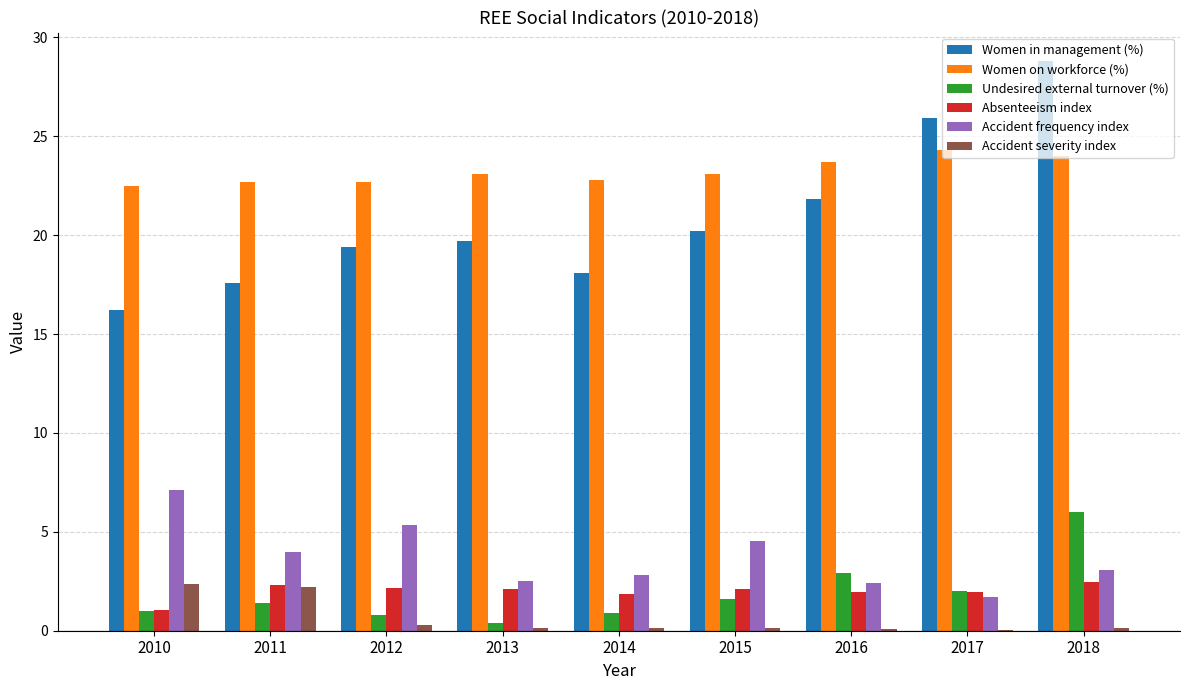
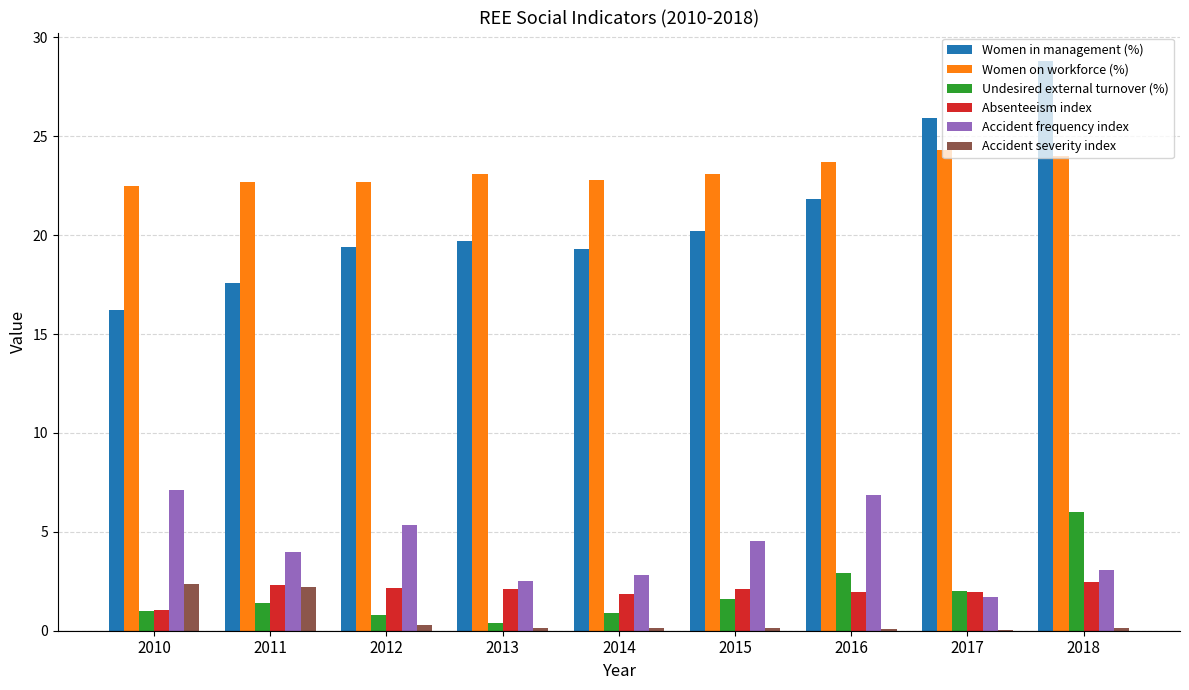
  {
    "Women in management (%)": {
      "2010": 16.2,
      "2011": 17.6,
      "2012": 19.4,
      "2013": 19.7,
-     "2014": 18.1,
+     "2014": 19.3,
      "2015": 20.2,
      "2016": 21.8,
      "2017": 25.9
    },
    "Women on workforce (%)": {
      "2010": 22.5,
      "2011": 22.7,
      "2012": 22.7,
      "2013": 23.1,
      "2014": 22.8,
      "2015": 23.1,
      "2016": 23.7
    },
    "Undesired external turnover (%)": {
      "2010": 1.0,
      "2011": 1.4,
      "2012": 0.8,
      "2013": 0.4,
      "2014": 0.9,
      "2015": 1.6,
      "2016": 2.9,
      "2017": 2.0,
      "2018": 6.0
    },
    "Absenteeism index": {
      "2010": 1.1,
      "2011": 2.3,
      "2012": 2.2,
      "2013": 2.1,
      "2014": 1.8,
      "2015": 2.1,
      "2016": 2.0,
      "2017": 1.9,
      "2018": 2.5
    },
    "Accident frequency index": {
      "2010": 7.1,
      "2011": 4.0,
      "2012": 5.3,
      "2013": 2.5,
      "2014": 2.8,
      "2015": 4.5,
-     "2016": 2.4,
+     "2016": 6.9,
      "2017": 1.7,
      "2018": 3.1
    },
    "Accident severity index": {
      "2010": 2.3,
      "2011": 2.2,
      "2012": 0.3,
      "2014": 0.1
    }
  }
